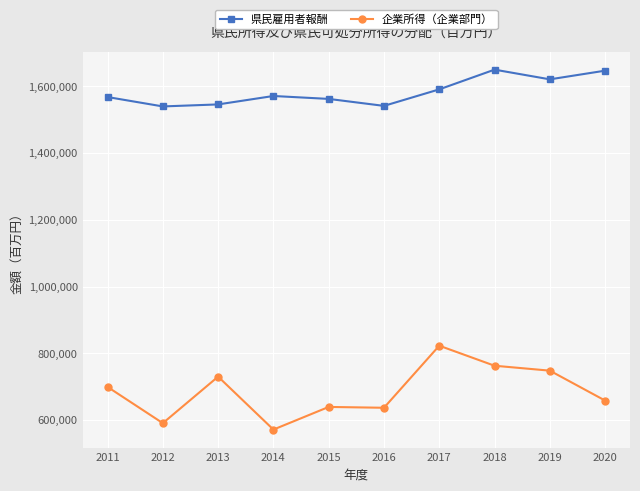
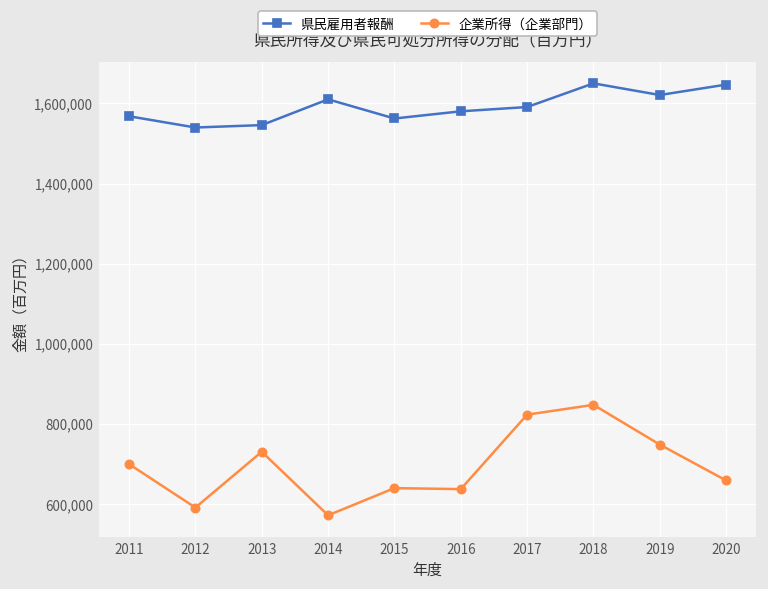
  {
    "県民雇用者報酬": {
      "2011": "1,570,000",
      "2012": "1,540,000",
      "2013": "1,550,000",
-     "2014": "1,570,000",
+     "2014": "1,610,000",
      "2015": "1,560,000",
-     "2016": "1,540,000",
+     "2016": "1,580,000",
      "2017": "1,590,000",
      "2018": "1,650,000",
      "2019": "1,620,000",
      "2020": "1,650,000"
    },
    "企業所得（企業部門）": {
      "2011": "700,000",
      "2012": "590,000",
      "2013": "730,000",
      "2014": "570,000",
      "2015": "640,000",
      "2016": "640,000",
      "2017": "820,000",
-     "2018": "760,000",
+     "2018": "850,000",
      "2019": "750,000",
      "2020": "660,000"
    }
  }
